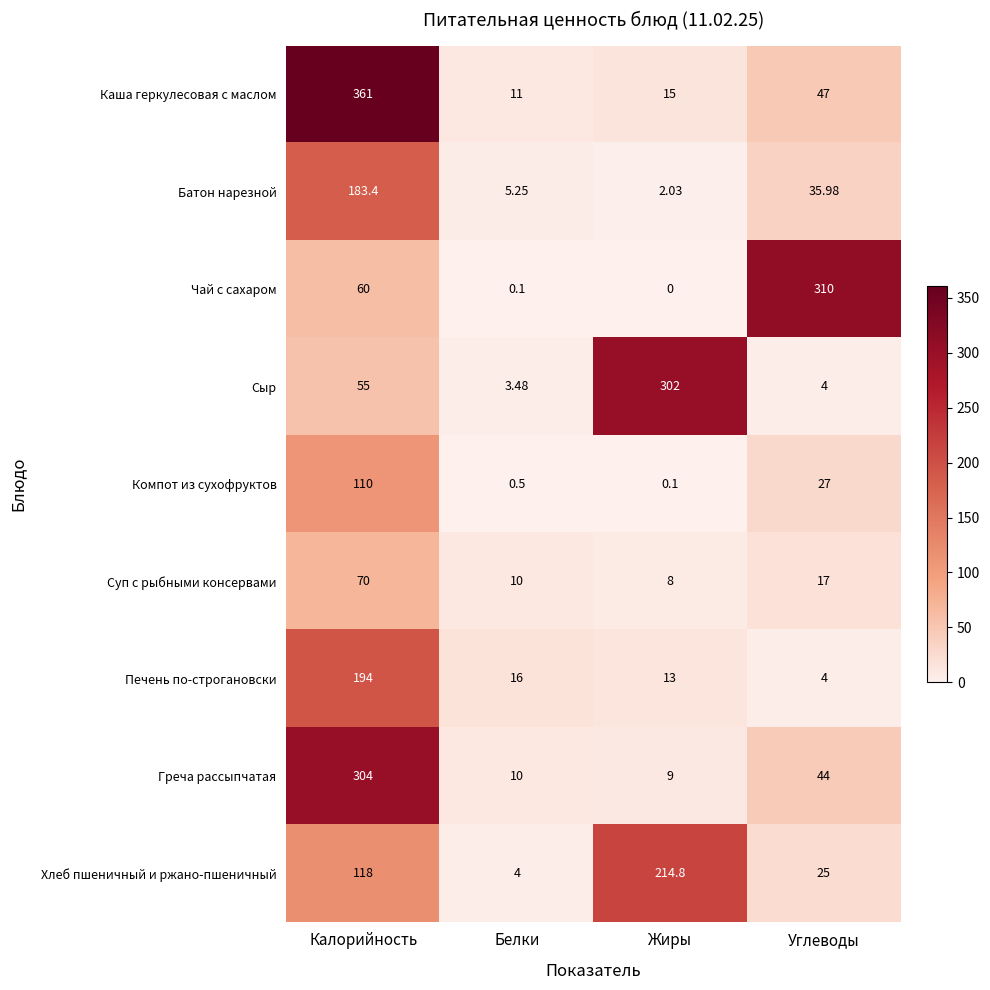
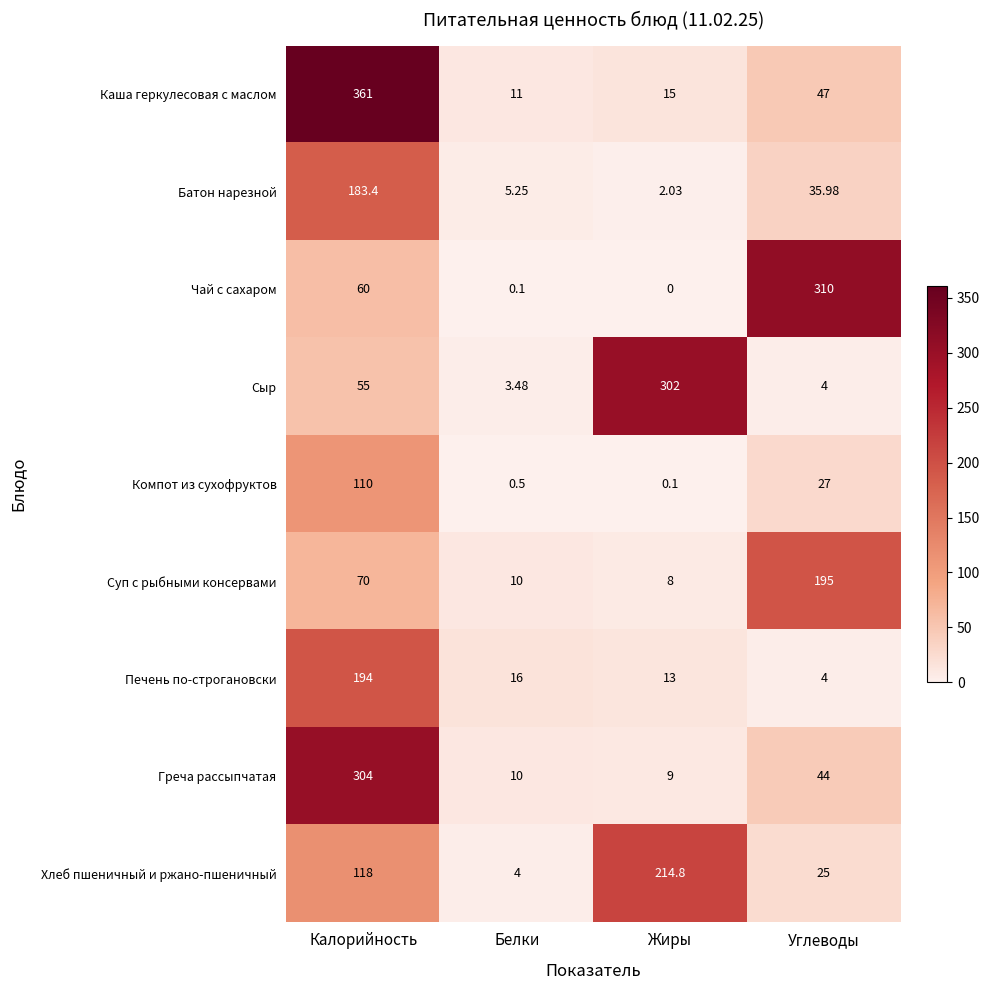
  {
    "Каша геркулесовая с маслом": {
      "Калорийность": 361,
      "Белки": 11,
      "Жиры": 15,
      "Углеводы": 47
    },
    "Батон нарезной": {
      "Калорийность": 183.4,
      "Белки": 5.25,
      "Жиры": 2.03,
      "Углеводы": 35.98
    },
    "Чай с сахаром": {
      "Калорийность": 60,
      "Белки": 0.1,
      "Жиры": 0,
      "Углеводы": 310
    },
    "Сыр": {
      "Калорийность": 55,
      "Белки": 3.48,
      "Жиры": 302,
      "Углеводы": 4
    },
    "Компот из сухофруктов": {
      "Калорийность": 110,
      "Белки": 0.5,
      "Жиры": 0.1,
      "Углеводы": 27
    },
    "Суп с рыбными консервами": {
      "Калорийность": 70,
      "Белки": 10,
      "Жиры": 8,
-     "Углеводы": 17
+     "Углеводы": 195
    },
    "Печень по-строгановски": {
      "Калорийность": 194,
      "Белки": 16,
      "Жиры": 13,
      "Углеводы": 4
    },
    "Греча рассыпчатая": {
      "Калорийность": 304,
      "Белки": 10,
      "Жиры": 9,
      "Углеводы": 44
    },
    "Хлеб пшеничный и ржано-пшеничный": {
      "Калорийность": 118,
      "Белки": 4,
      "Жиры": 214.8,
      "Углеводы": 25
    }
  }
